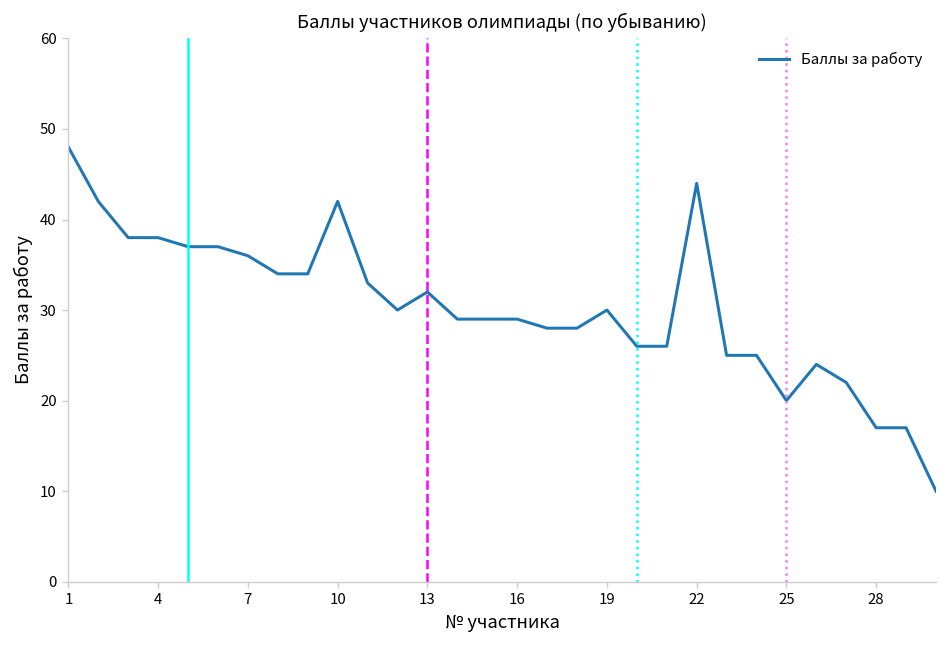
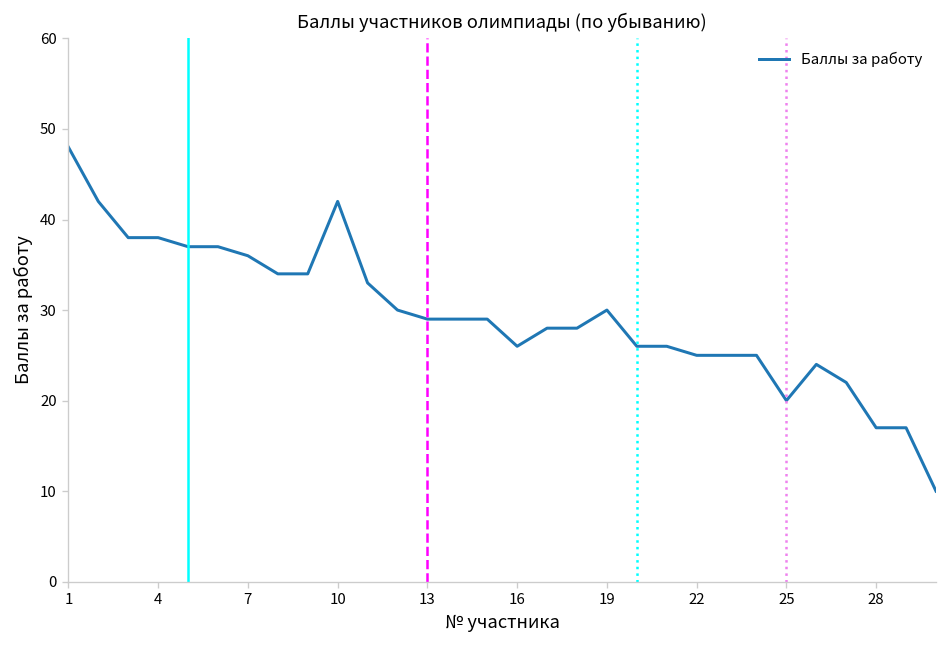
  {
    "1": 48,
    "4": 38,
    "7": 36,
    "10": 42,
-   "13": 32,
-   "16": 29,
+   "13": 29,
+   "16": 26,
    "19": 30,
-   "22": 44,
+   "22": 25,
    "25": 20,
    "28": 17
  }
